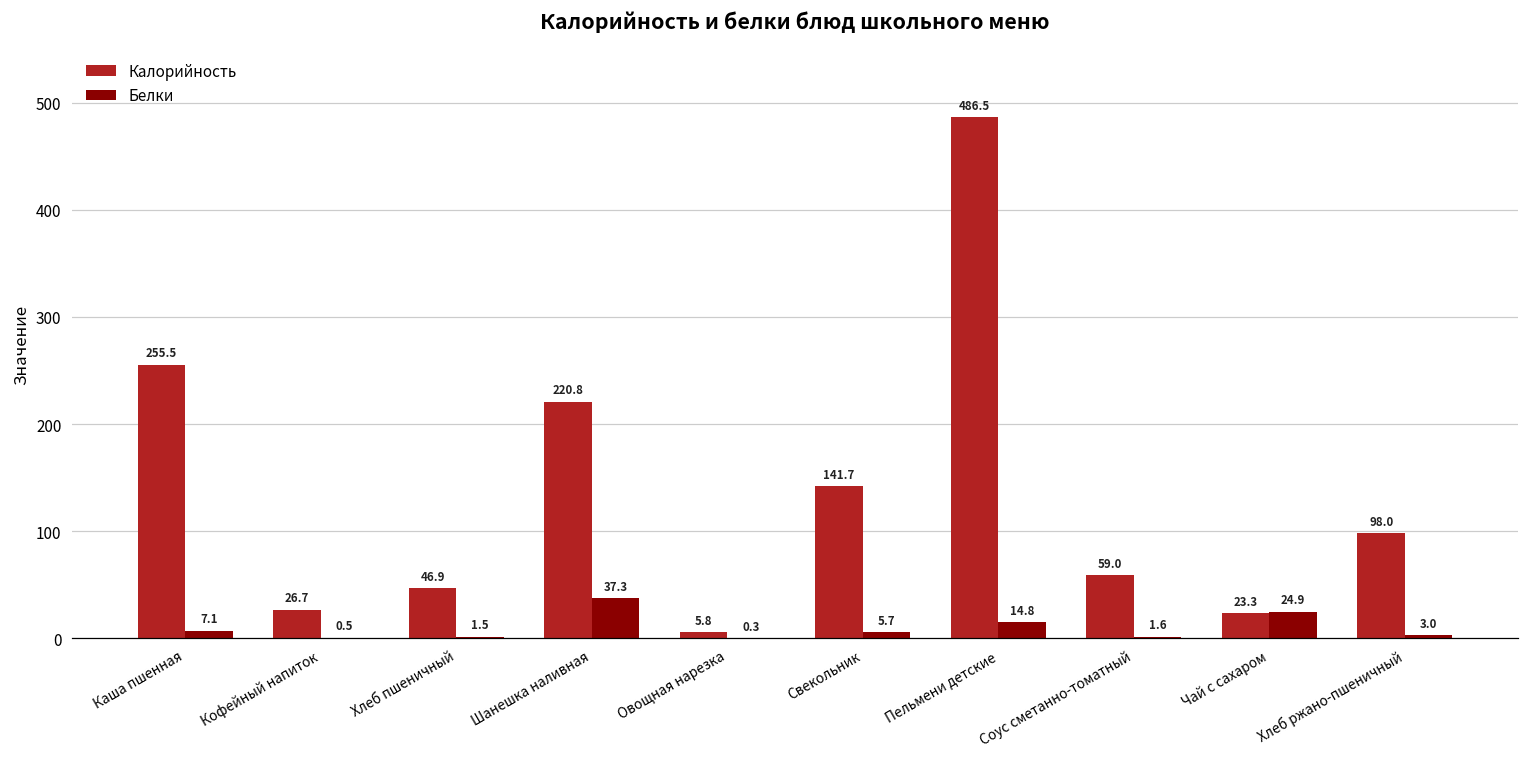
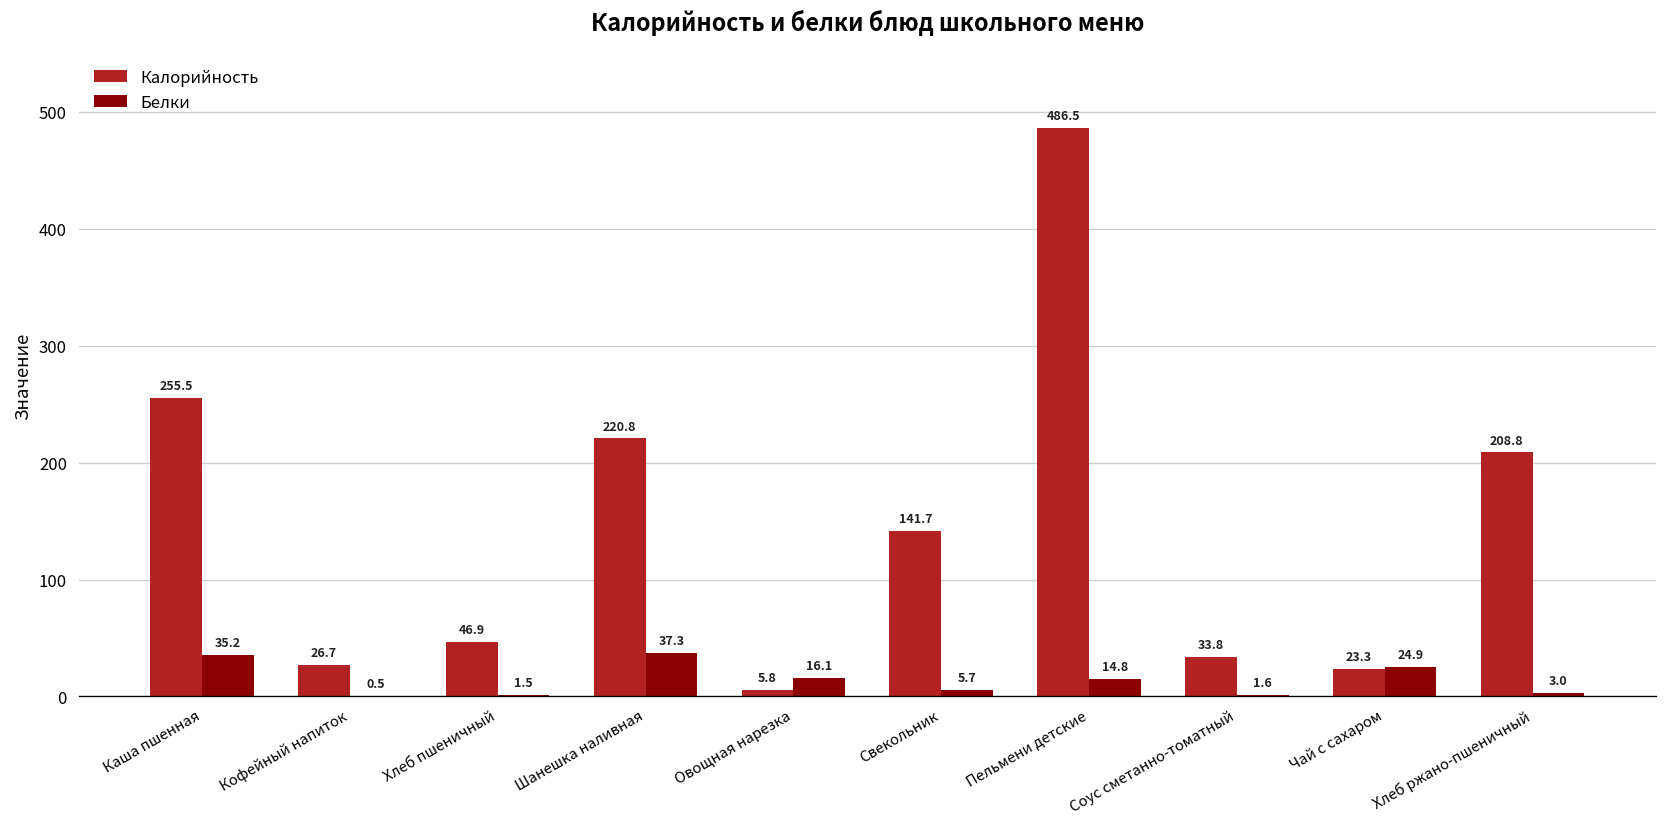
  {
    "Калорийность": {
      "Каша пшенная": 255.5,
      "Кофейный напиток": 26.7,
      "Хлеб пшеничный": 46.9,
      "Шанешка наливная": 220.8,
      "Овощная нарезка": 5.8,
      "Свекольник": 141.7,
      "Пельмени детские": 486.5,
-     "Соус сметанно-томатный": 59.0,
+     "Соус сметанно-томатный": 33.8,
      "Чай с сахаром": 23.3,
-     "Хлеб ржано-пшеничный": 98.0
+     "Хлеб ржано-пшеничный": 208.8
    },
    "Белки": {
-     "Каша пшенная": 7.1,
+     "Каша пшенная": 35.2,
      "Кофейный напиток": 0.5,
      "Хлеб пшеничный": 1.5,
      "Шанешка наливная": 37.3,
-     "Овощная нарезка": 0.3,
+     "Овощная нарезка": 16.1,
      "Свекольник": 5.7,
      "Пельмени детские": 14.8,
      "Соус сметанно-томатный": 1.6,
      "Чай с сахаром": 24.9,
      "Хлеб ржано-пшеничный": 3.0
    }
  }
